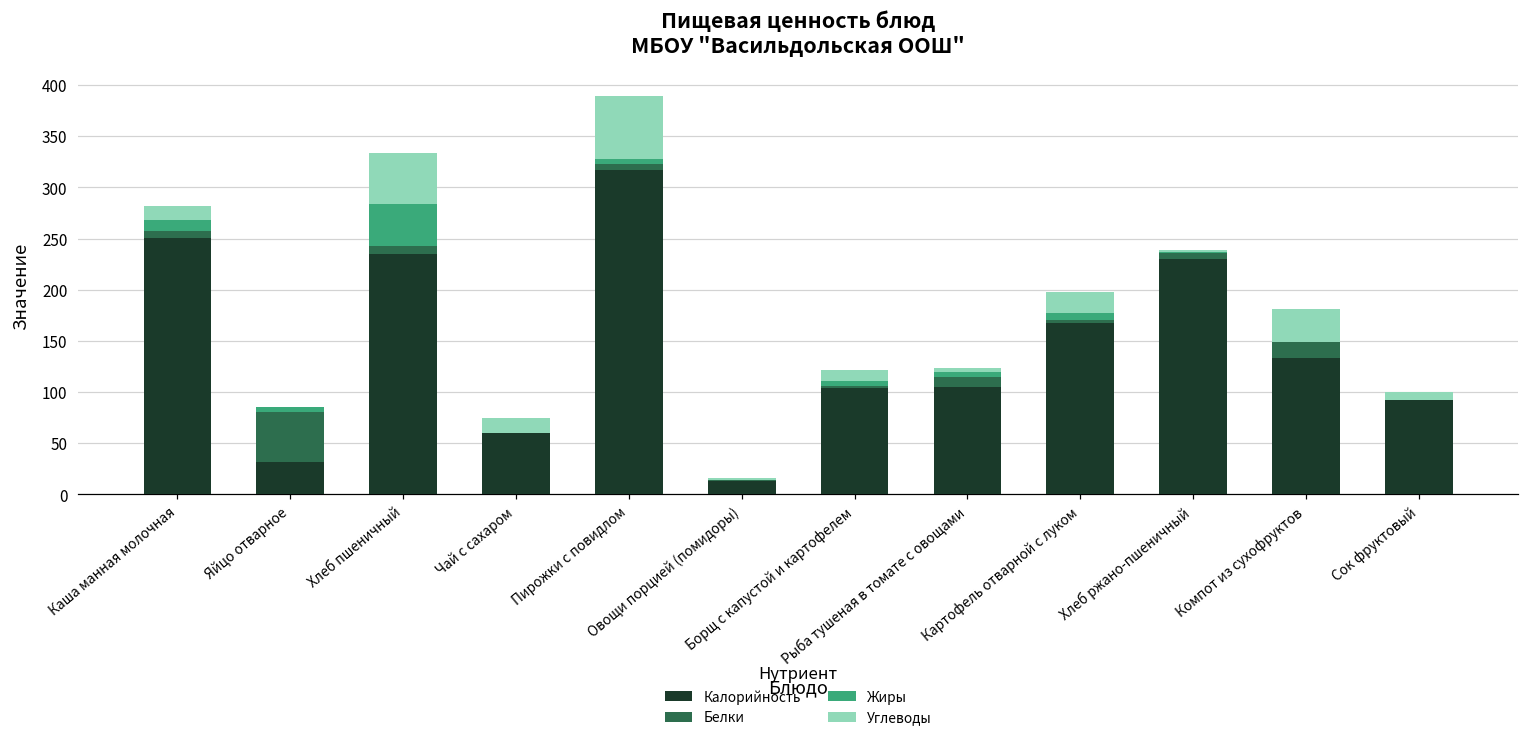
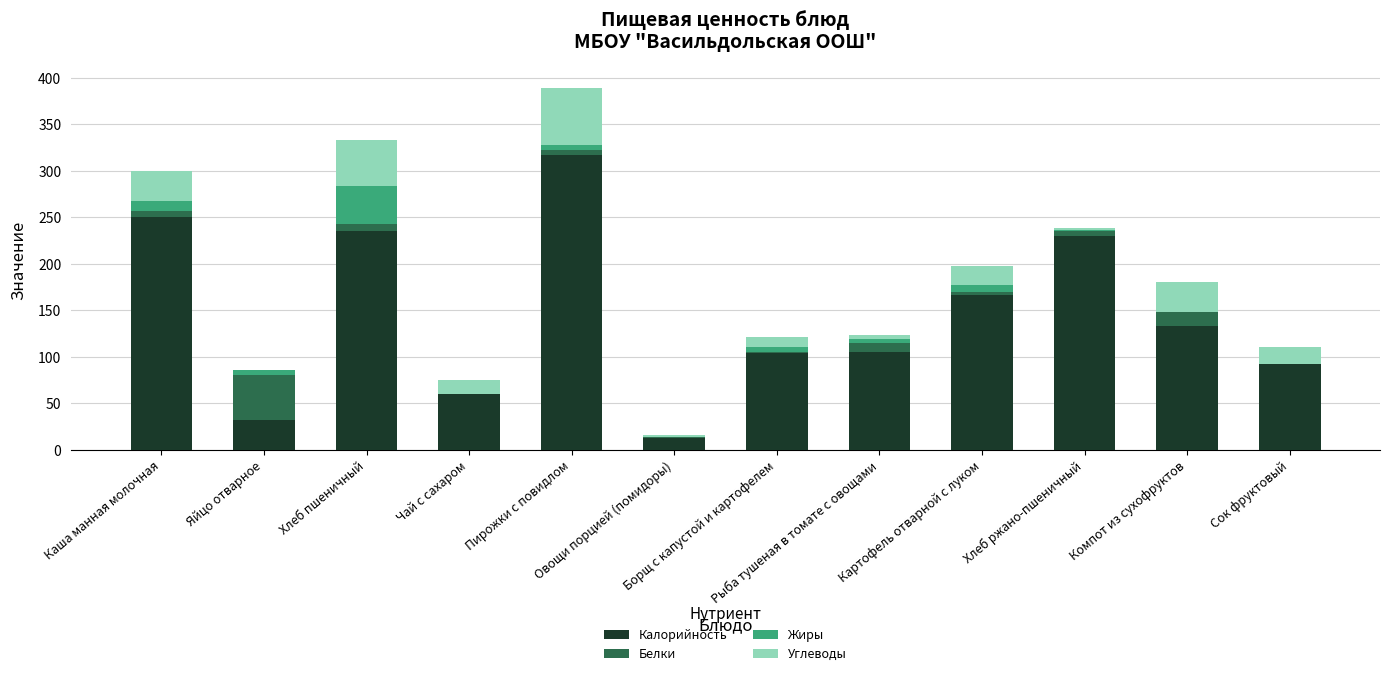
  {
    "Калорийность": {
      "Каша манная молочная": 250,
      "Яйцо отварное": 30,
      "Хлеб пшеничный": 240,
      "Чай с сахаром": 60,
      "Пирожки с повидлом": 320,
      "Овощи порцией (помидоры)": 10,
      "Борщ с капустой и картофелем": 100,
      "Рыба тушеная в томате с овощами": 110,
      "Картофель отварной с луком": 170,
      "Хлеб ржано-пшеничный": 230,
      "Компот из сухофруктов": 130,
      "Сок фруктовый": 90
    },
    "Белки": {
      "Каша манная молочная": 10,
      "Яйцо отварное": 50,
      "Хлеб пшеничный": 10,
      "Пирожки с повидлом": 10,
      "Рыба тушеная в томате с овощами": 10,
      "Картофель отварной с луком": 0,
      "Хлеб ржано-пшеничный": 10,
      "Компот из сухофруктов": 20
    },
    "Жиры": {
      "Каша манная молочная": 10,
      "Яйцо отварное": 0,
      "Хлеб пшеничный": 40,
      "Пирожки с повидлом": 10,
      "Борщ с капустой и картофелем": 0,
      "Рыба тушеная в томате с овощами": 0,
      "Картофель отварной с луком": 10,
      "Сок фруктовый": 0
    },
    "Углеводы": {
-     "Каша манная молочная": 10,
+     "Каша манная молочная": 30,
      "Хлеб пшеничный": 50,
      "Чай с сахаром": 20,
      "Пирожки с повидлом": 60,
      "Борщ с капустой и картофелем": 10,
      "Рыба тушеная в томате с овощами": 0,
      "Картофель отварной с луком": 20,
      "Компот из сухофруктов": 30,
-     "Сок фруктовый": 10
+     "Сок фруктовый": 20
    }
  }
